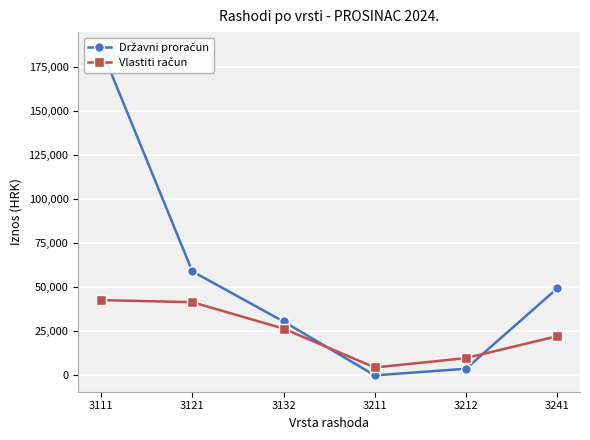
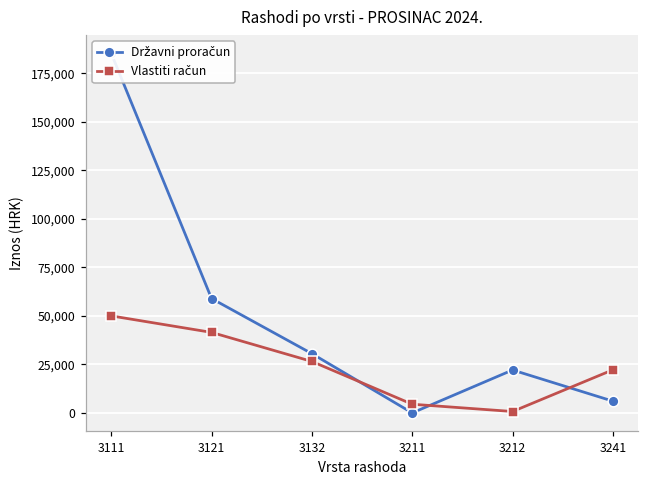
  {
    "Državni proračun": {
      "3121": "59,000",
      "3132": "31,000",
      "3211": "0",
-     "3212": "4,000",
-     "3241": "49,000"
+     "3212": "22,000",
+     "3241": "6,000"
    },
    "Vlastiti račun": {
-     "3111": "43,000",
+     "3111": "50,000",
      "3121": "42,000",
      "3132": "27,000",
      "3211": "5,000",
-     "3212": "10,000",
+     "3212": "1,000",
      "3241": "22,000"
    }
  }
